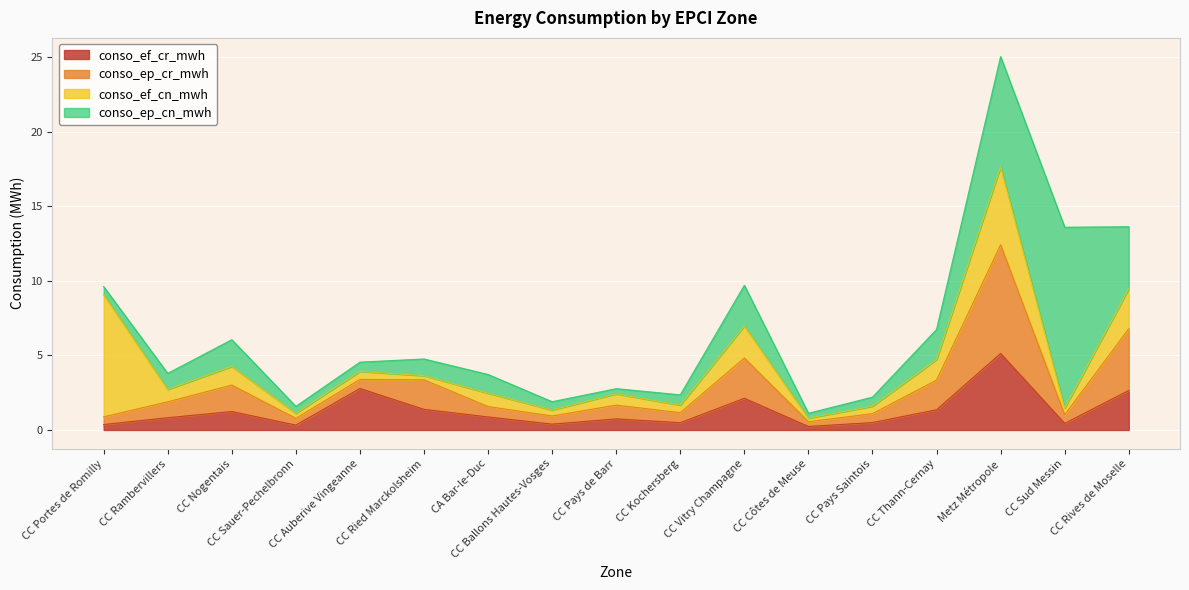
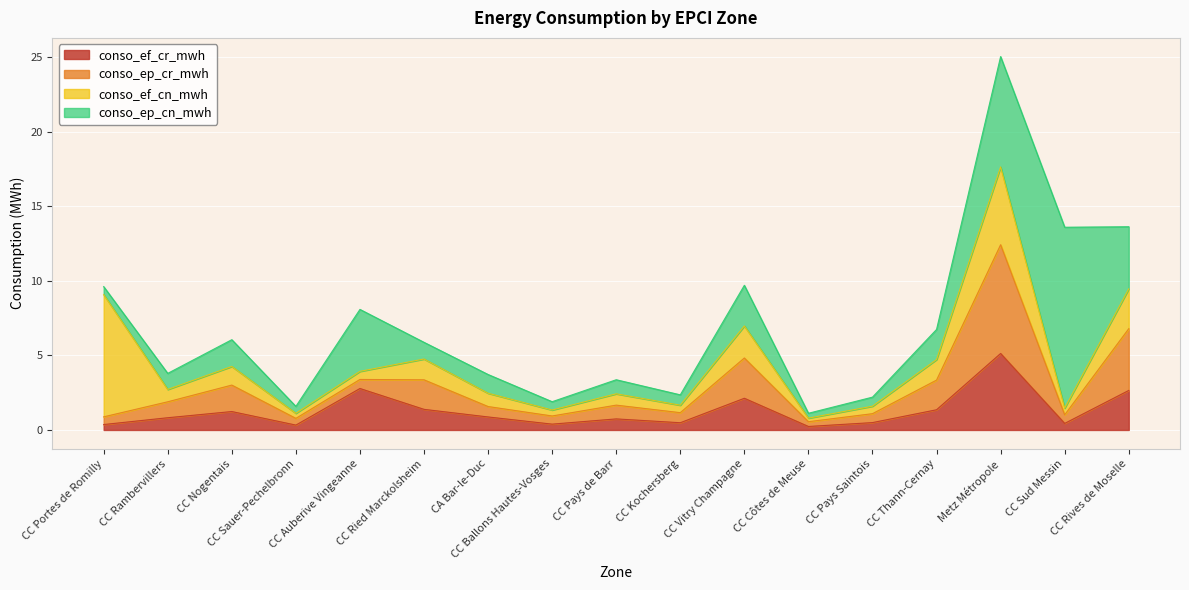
  {
    "conso_ef_cr_mwh": {
      "CC Portes de Romilly": 0.4,
      "CC Rambervillers": 0.8,
      "CC Nogentais": 1.2,
      "CC Sauer-Pechelbronn": 0.3,
      "CC Auberive Vingeanne": 2.8,
      "CC Ried Marckolsheim": 1.4,
      "CA Bar-le-Duc": 0.9,
      "CC Ballons Hautes-Vosges": 0.4,
      "CC Pays de Barr": 0.7,
      "CC Kochersberg": 0.5,
      "CC Vitry Champagne": 2.1,
      "CC Côtes de Meuse": 0.2,
      "CC Pays Saintois": 0.5,
      "CC Thann-Cernay": 1.4,
      "Metz Métropole": 5.1,
      "CC Sud Messin": 0.4,
      "CC Rives de Moselle": 2.6
    },
    "conso_ep_cr_mwh": {
      "CC Portes de Romilly": 0.5,
      "CC Rambervillers": 1.1,
      "CC Nogentais": 1.8,
      "CC Sauer-Pechelbronn": 0.5,
      "CC Auberive Vingeanne": 0.6,
      "CC Ried Marckolsheim": 2.0,
      "CA Bar-le-Duc": 0.7,
      "CC Ballons Hautes-Vosges": 0.5,
      "CC Pays de Barr": 0.9,
      "CC Kochersberg": 0.7,
      "CC Vitry Champagne": 2.7,
      "CC Côtes de Meuse": 0.3,
      "CC Pays Saintois": 0.6,
      "CC Thann-Cernay": 2.0,
      "Metz Métropole": 7.3,
      "CC Sud Messin": 0.6,
      "CC Rives de Moselle": 4.1
    },
    "conso_ef_cn_mwh": {
      "CC Portes de Romilly": 8.2,
      "CC Rambervillers": 0.8,
      "CC Nogentais": 1.2,
      "CC Sauer-Pechelbronn": 0.3,
      "CC Auberive Vingeanne": 0.5,
-     "CC Ried Marckolsheim": 0.3,
+     "CC Ried Marckolsheim": 1.4,
      "CA Bar-le-Duc": 0.9,
      "CC Ballons Hautes-Vosges": 0.4,
      "CC Pays de Barr": 0.8,
      "CC Kochersberg": 0.5,
      "CC Vitry Champagne": 2.1,
      "CC Côtes de Meuse": 0.2,
      "CC Pays Saintois": 0.5,
      "CC Thann-Cernay": 1.4,
      "Metz Métropole": 5.2,
      "CC Sud Messin": 0.4,
      "CC Rives de Moselle": 2.7
    },
    "conso_ep_cn_mwh": {
      "CC Portes de Romilly": 0.5,
      "CC Rambervillers": 1.1,
      "CC Nogentais": 1.8,
      "CC Sauer-Pechelbronn": 0.5,
-     "CC Auberive Vingeanne": 0.6,
+     "CC Auberive Vingeanne": 4.2,
      "CC Ried Marckolsheim": 1.1,
      "CA Bar-le-Duc": 1.3,
      "CC Ballons Hautes-Vosges": 0.6,
-     "CC Pays de Barr": 0.3,
+     "CC Pays de Barr": 0.9,
      "CC Kochersberg": 0.7,
      "CC Vitry Champagne": 2.7,
      "CC Côtes de Meuse": 0.3,
      "CC Pays Saintois": 0.6,
      "CC Thann-Cernay": 2.0,
      "Metz Métropole": 7.4,
      "CC Sud Messin": 12.1,
      "CC Rives de Moselle": 4.2
    }
  }
